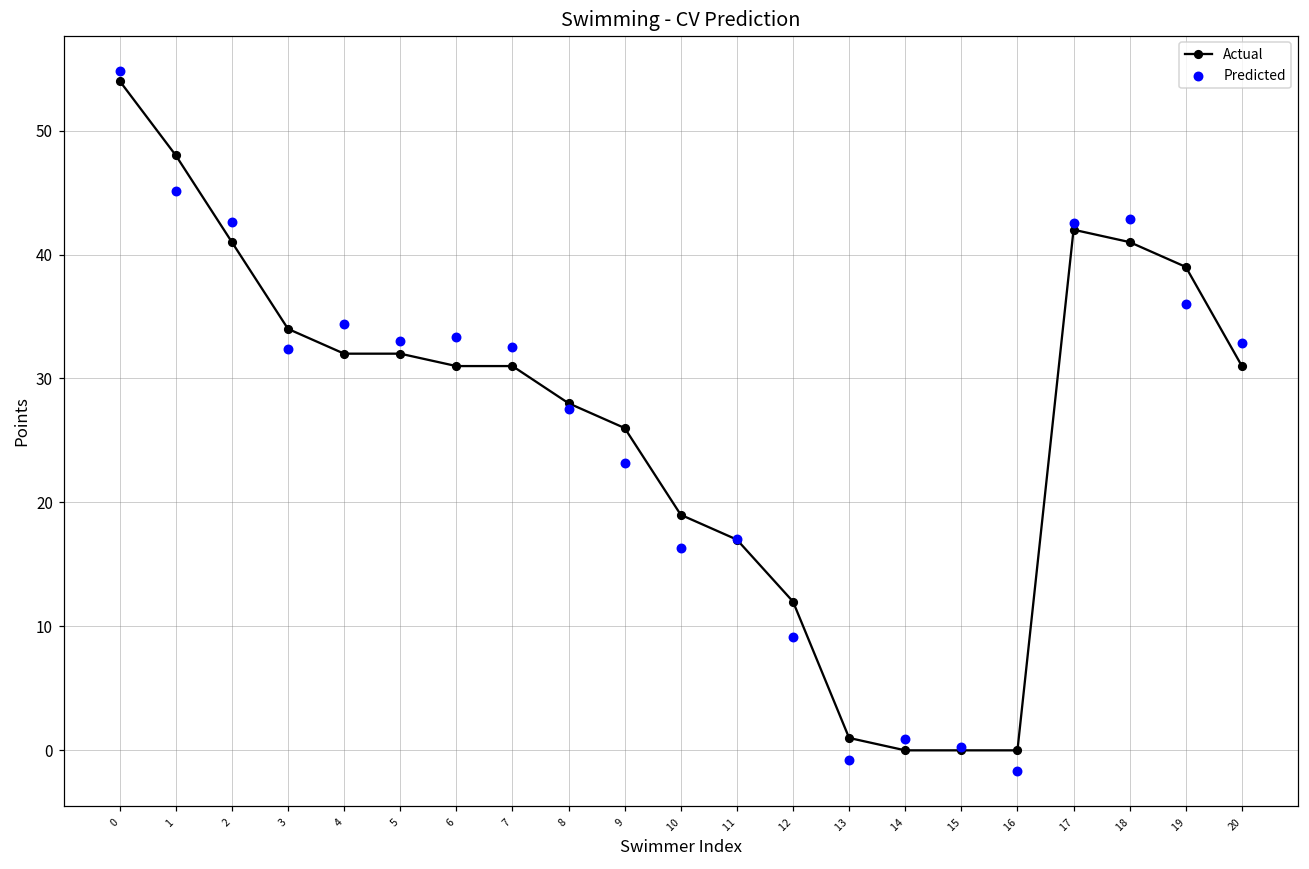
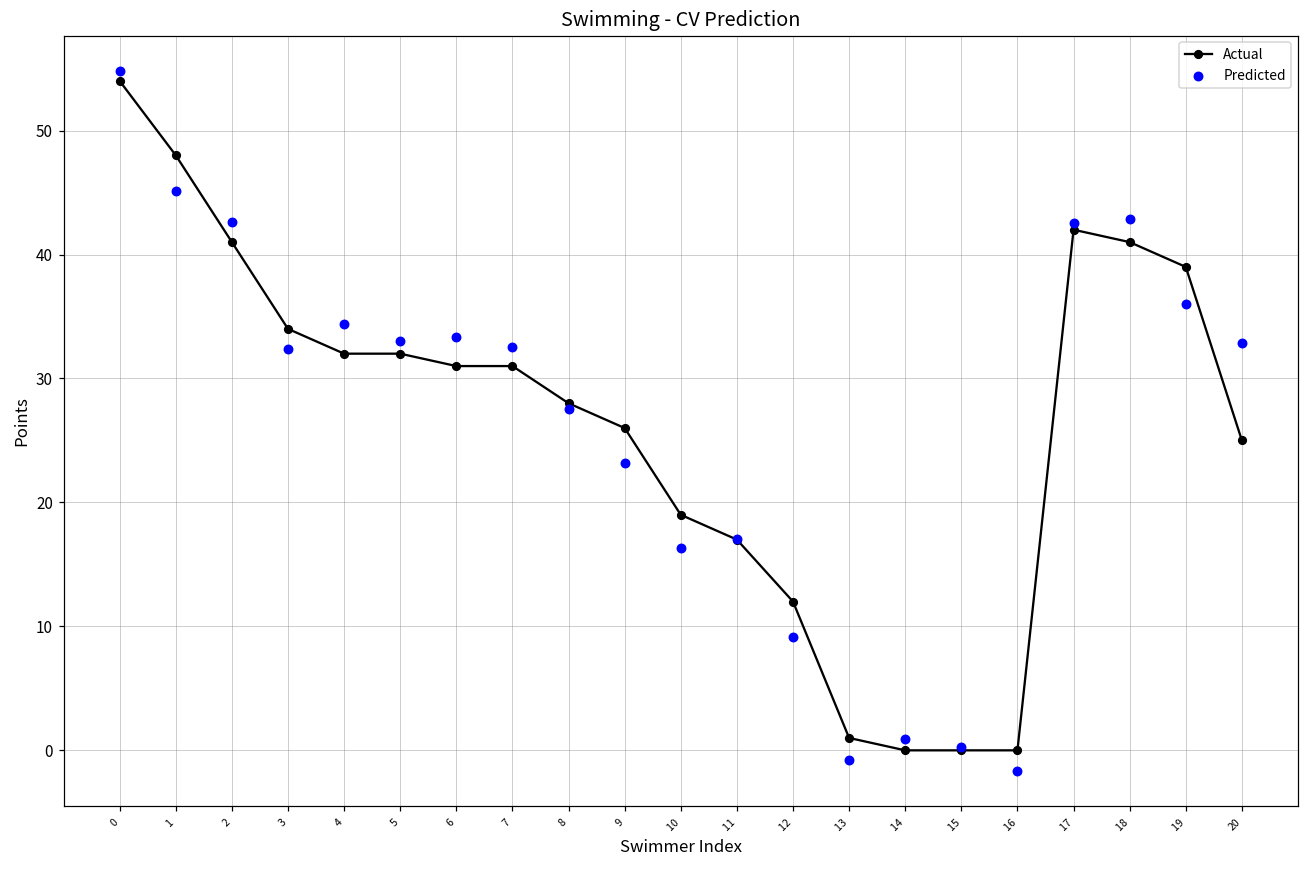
  {
    "Actual": {
      "0": 54,
      "1": 48,
      "2": 41,
      "3": 34,
      "4": 32,
      "5": 32,
      "6": 31,
      "7": 31,
      "8": 28,
      "9": 26,
      "10": 19,
      "12": 12,
      "13": 1,
      "14": 0,
      "15": 0,
      "16": 0,
      "17": 42,
      "18": 41,
      "19": 39,
-     "20": 31
+     "20": 25
    }
  }
